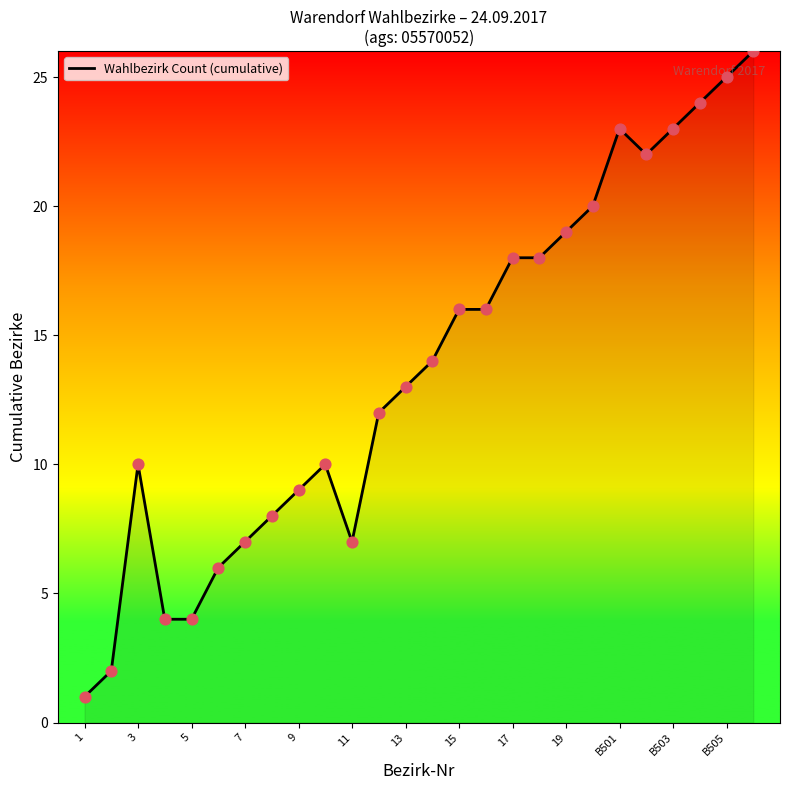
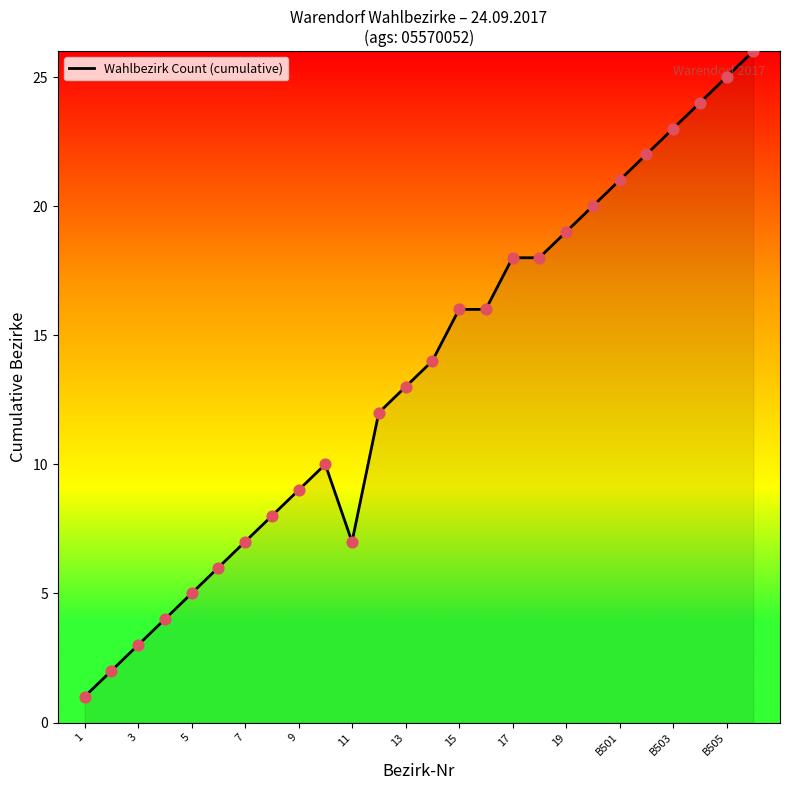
  {
    "1": 1,
-   "3": 10,
-   "5": 4,
+   "3": 3,
+   "5": 5,
    "7": 7,
    "9": 9,
    "11": 7,
    "13": 13,
    "15": 16,
    "17": 18,
    "19": 19,
-   "B501": 23,
+   "B501": 21,
    "B503": 23
  }
